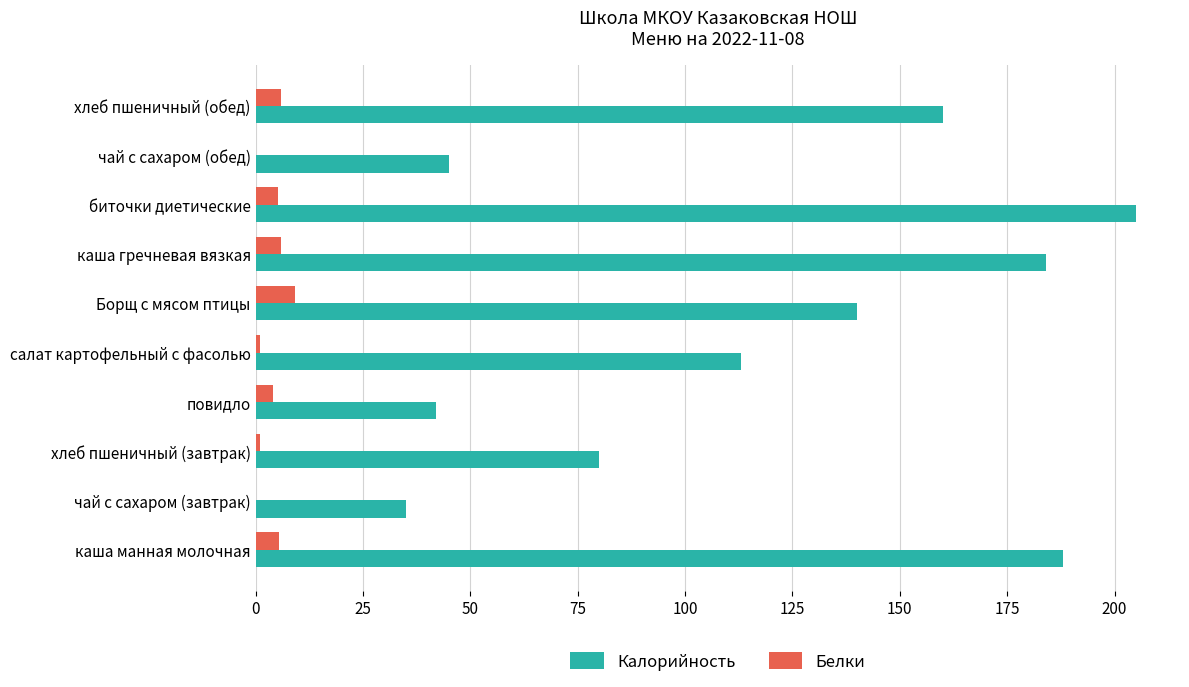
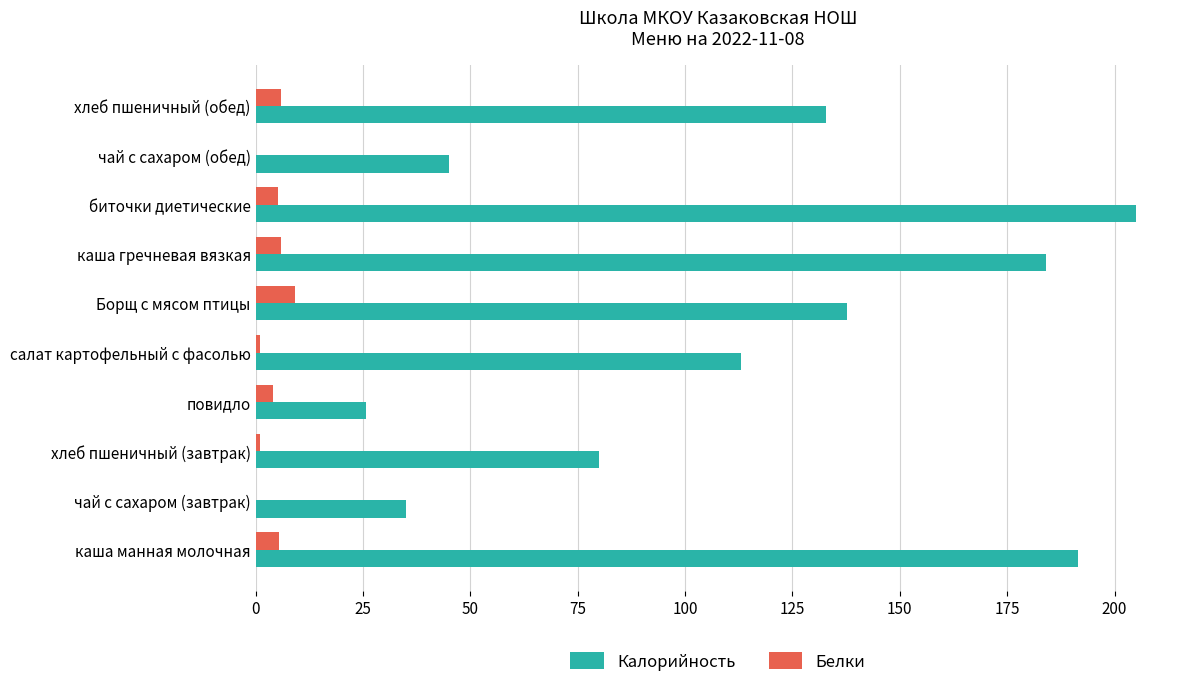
  {
    "Калорийность": {
-     "хлеб пшеничный (обед)": 160,
+     "хлеб пшеничный (обед)": 133,
      "чай с сахаром (обед)": 45,
      "биточки диетические": 205,
      "каша гречневая вязкая": 184,
-     "Борщ с мясом птицы": 140,
+     "Борщ с мясом птицы": 138,
      "салат картофельный с фасолью": 113,
-     "повидло": 42,
+     "повидло": 26,
      "хлеб пшеничный (завтрак)": 80,
      "чай с сахаром (завтрак)": 35,
-     "каша манная молочная": 188
+     "каша манная молочная": 191
    },
    "Белки": {
      "хлеб пшеничный (обед)": 6,
      "чай с сахаром (обед)": 0,
      "биточки диетические": 5,
      "каша гречневая вязкая": 6,
      "Борщ с мясом птицы": 9,
      "салат картофельный с фасолью": 1,
      "повидло": 4,
      "хлеб пшеничный (завтрак)": 1,
      "каша манная молочная": 5
    }
  }
